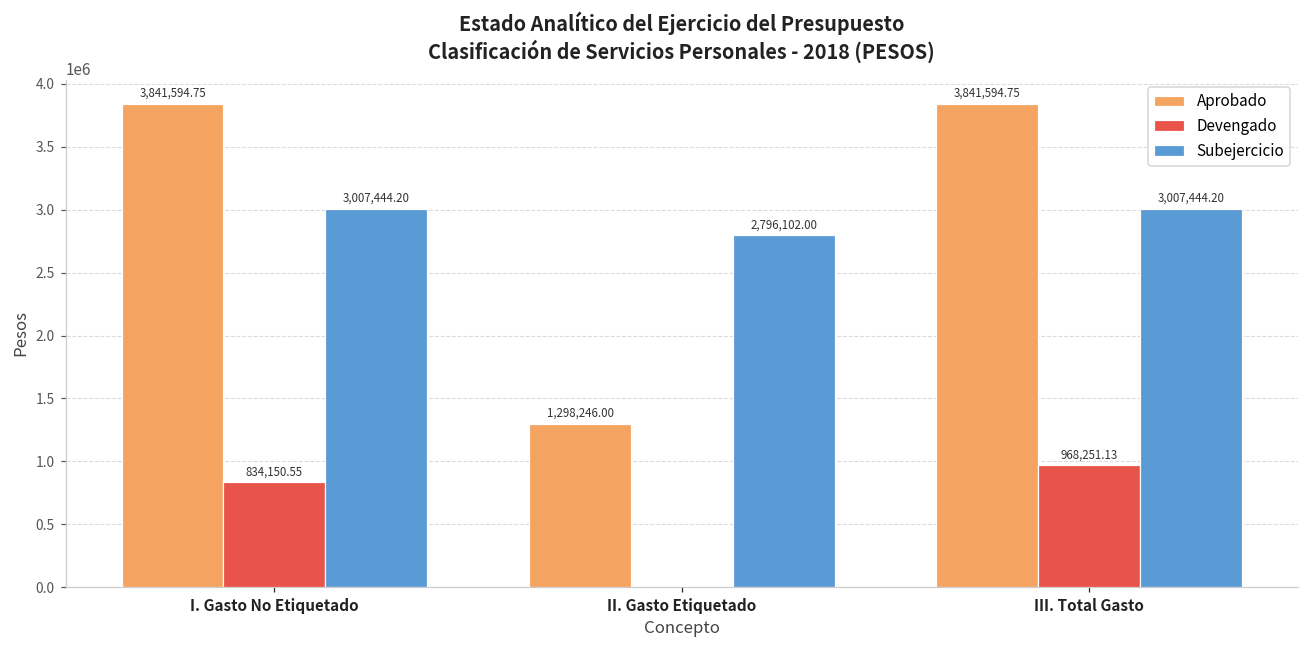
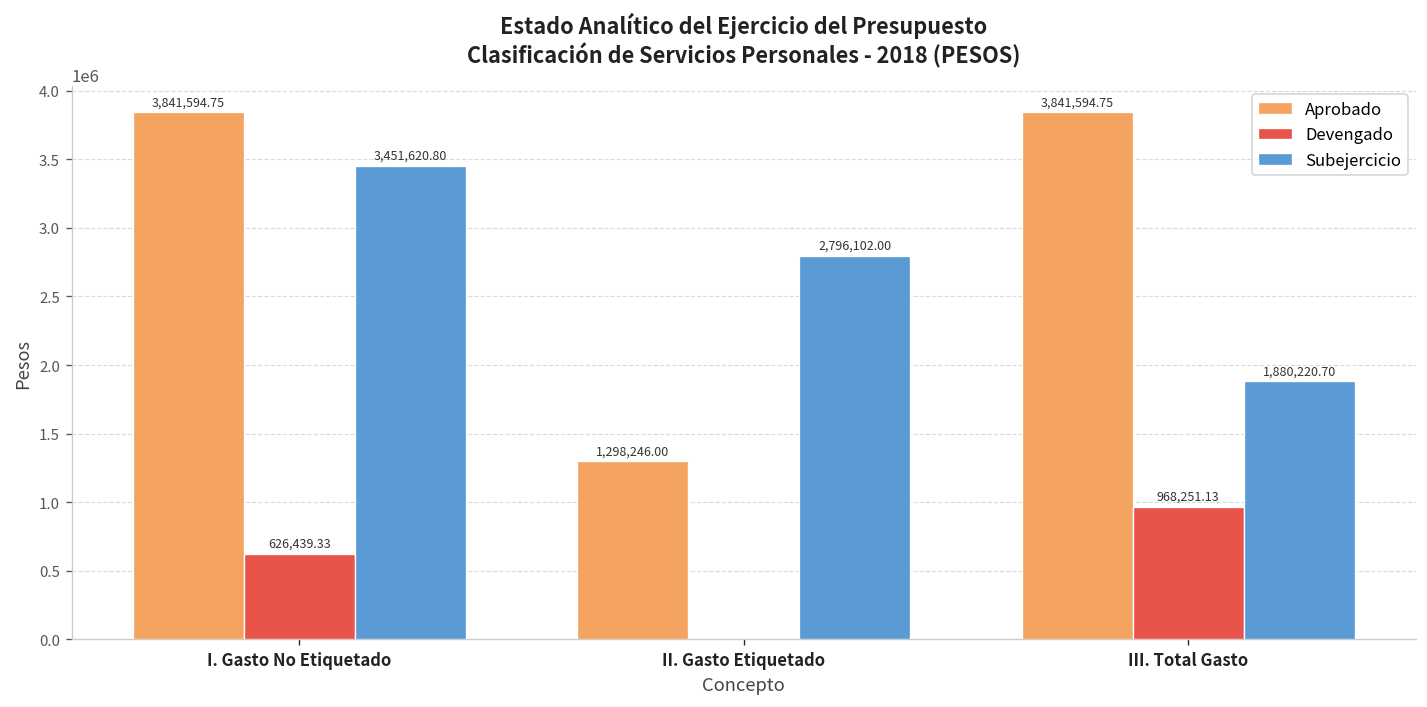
  {
    "Aprobado": {
      "I. Gasto No Etiquetado": "3,841,594.75",
      "II. Gasto Etiquetado": "1,298,246.00",
      "III. Total Gasto": "3,841,594.75"
    },
    "Devengado": {
-     "I. Gasto No Etiquetado": "834,150.55",
+     "I. Gasto No Etiquetado": "626,439.33",
      "III. Total Gasto": "968,251.13"
    },
    "Subejercicio": {
-     "I. Gasto No Etiquetado": "3,007,444.20",
+     "I. Gasto No Etiquetado": "3,451,620.80",
      "II. Gasto Etiquetado": "2,796,102.00",
-     "III. Total Gasto": "3,007,444.20"
+     "III. Total Gasto": "1,880,220.70"
    }
  }
